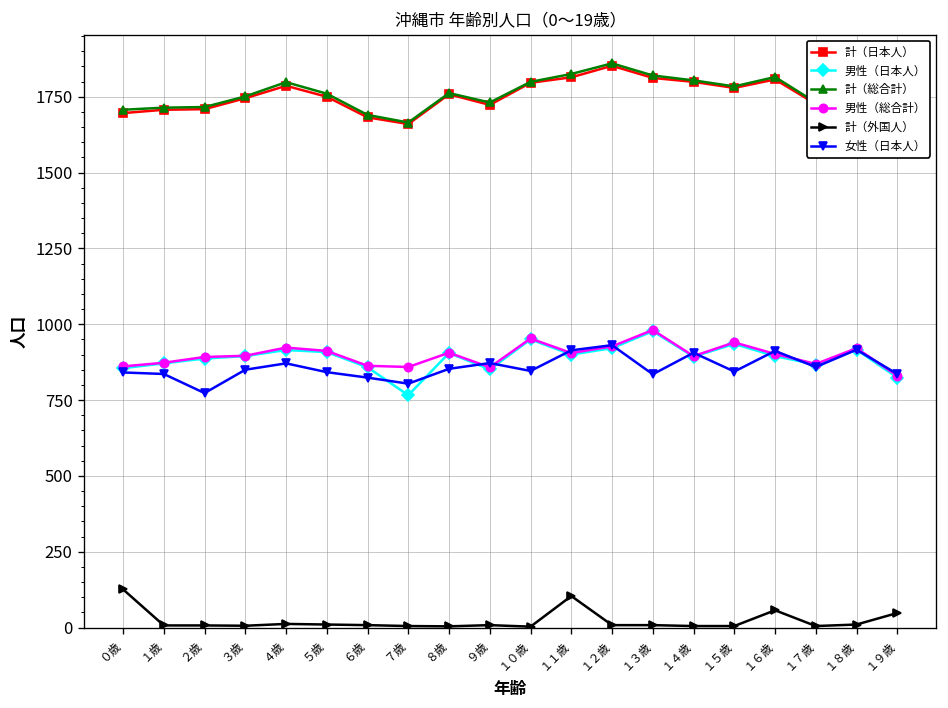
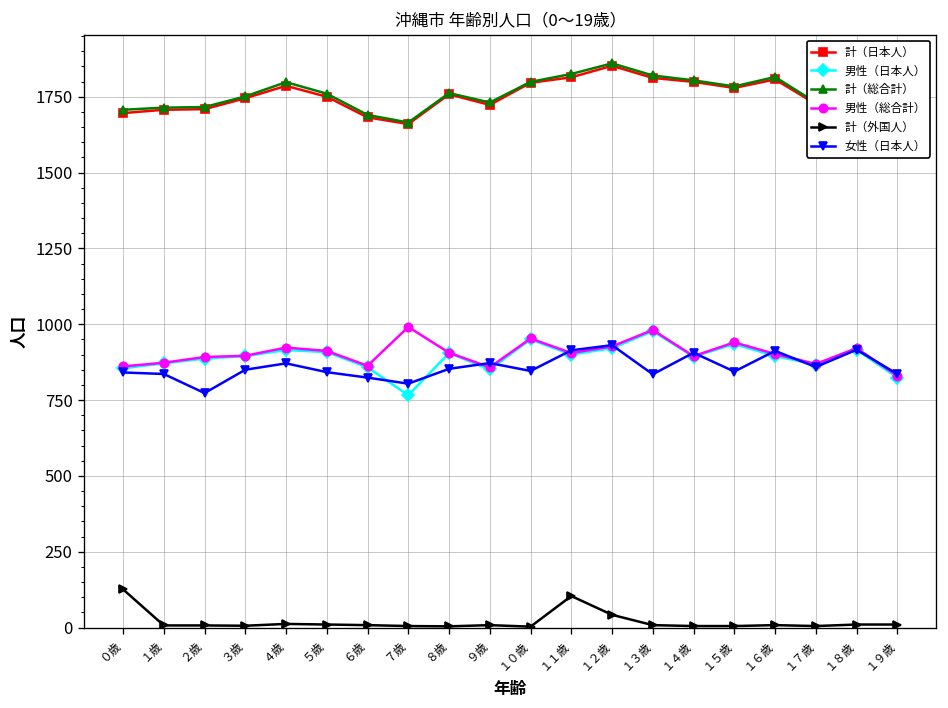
  {
    "計（日本人）": {
      "０歳": 1700,
      "４歳": 1790,
      "１１歳": 1810
    },
    "男性（日本人）": {
      "７歳": 770
    },
    "計（総合計）": {
      "０歳": 1710,
      "４歳": 1800,
      "１１歳": 1830
    },
    "男性（総合計）": {
-     "７歳": 860
+     "７歳": 990
    },
    "計（外国人）": {
      "０歳": 130,
      "１歳": 10,
      "２歳": 10,
      "３歳": 10,
      "４歳": 10,
      "５歳": 10,
      "６歳": 10,
      "７歳": 10,
      "８歳": 0,
      "９歳": 10,
      "１０歳": 0,
      "１１歳": 100,
-     "１２歳": 10,
+     "１２歳": 40,
      "１３歳": 10,
      "１４歳": 10,
      "１５歳": 10,
-     "１６歳": 60,
+     "１６歳": 10,
      "１７歳": 10,
      "１８歳": 10,
-     "１９歳": 50
+     "１９歳": 10
    },
    "女性（日本人）": {
      "０歳": 840,
      "１歳": 840,
      "２歳": 770,
      "３歳": 850,
      "４歳": 870,
      "５歳": 840,
      "６歳": 820,
      "７歳": 800,
      "８歳": 850,
      "９歳": 870,
      "１０歳": 850,
      "１３歳": 840,
      "１４歳": 910,
      "１５歳": 840,
      "１６歳": 910
    }
  }
